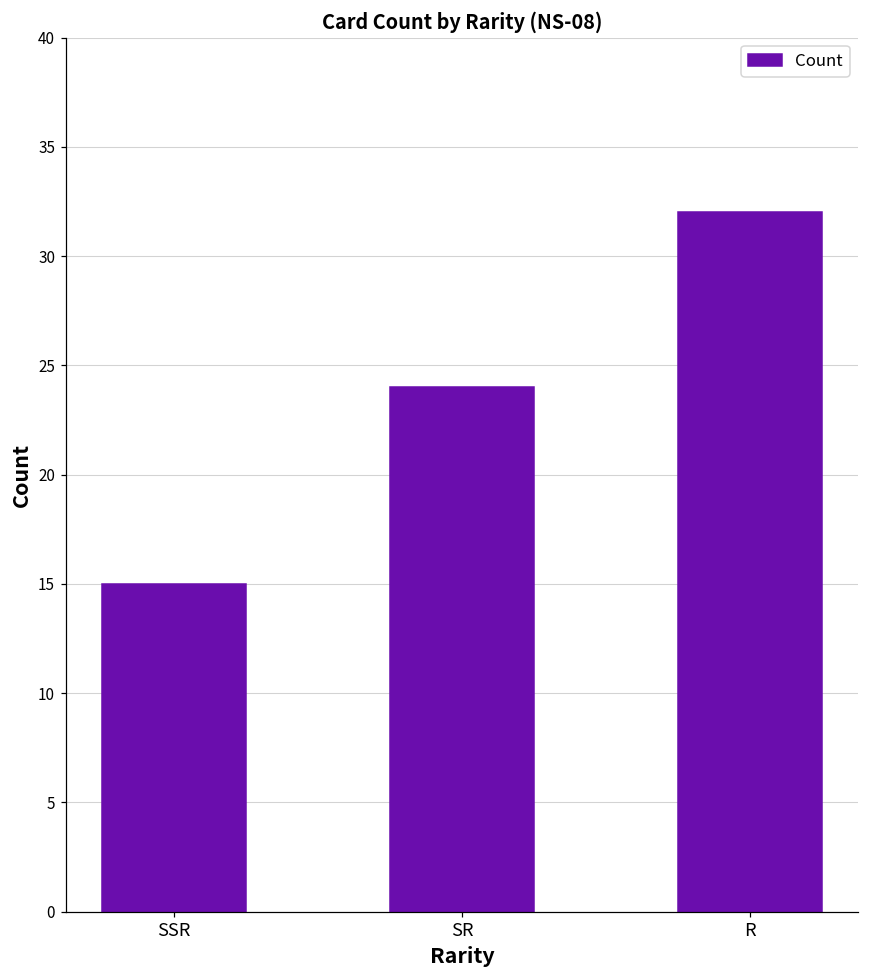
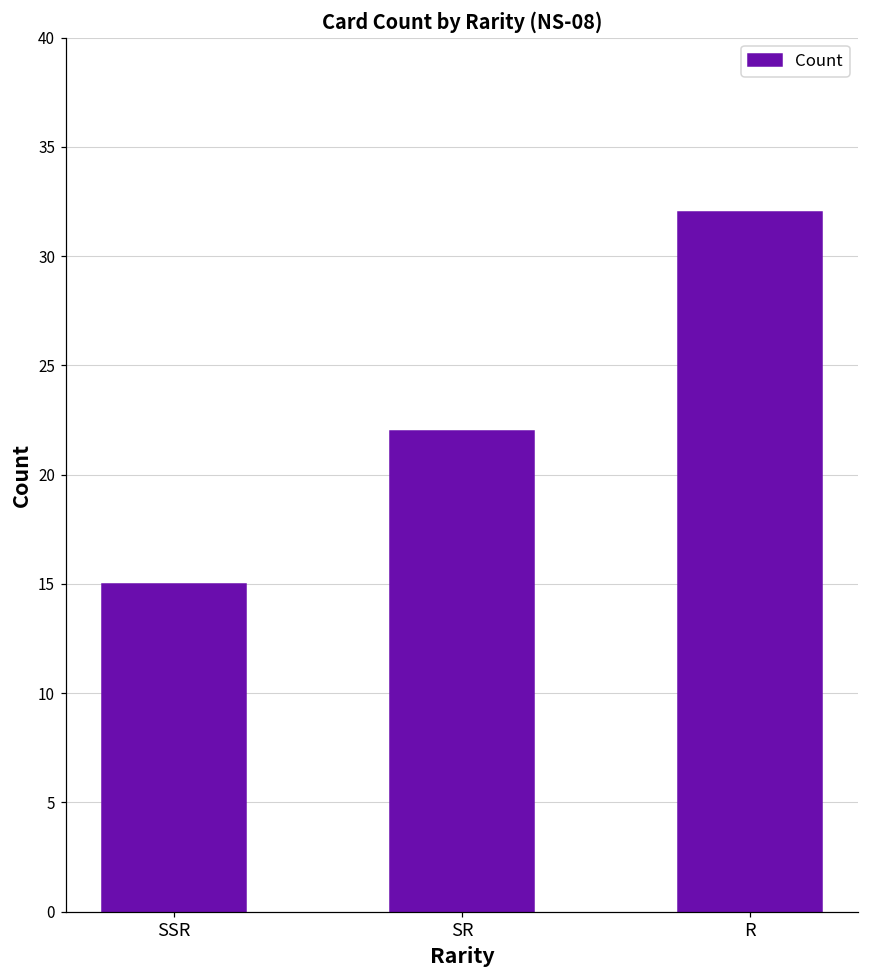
  {
    "SSR": 15,
-   "SR": 24,
+   "SR": 22,
    "R": 32
  }
